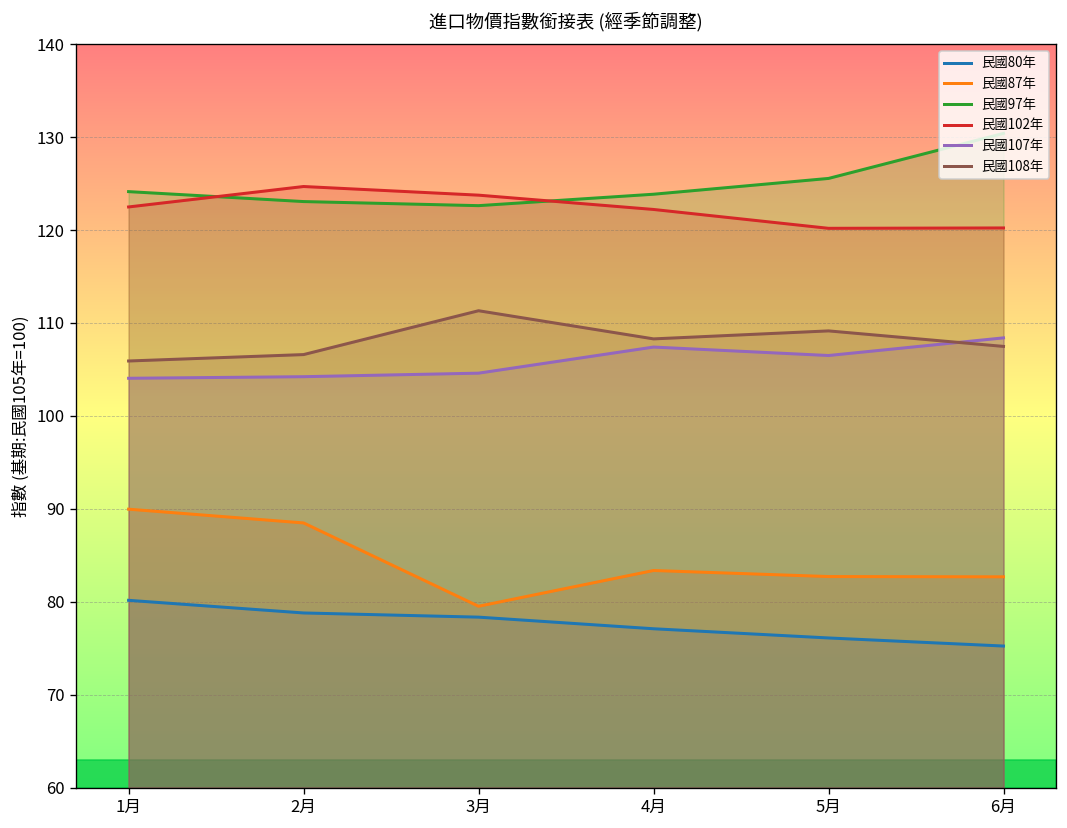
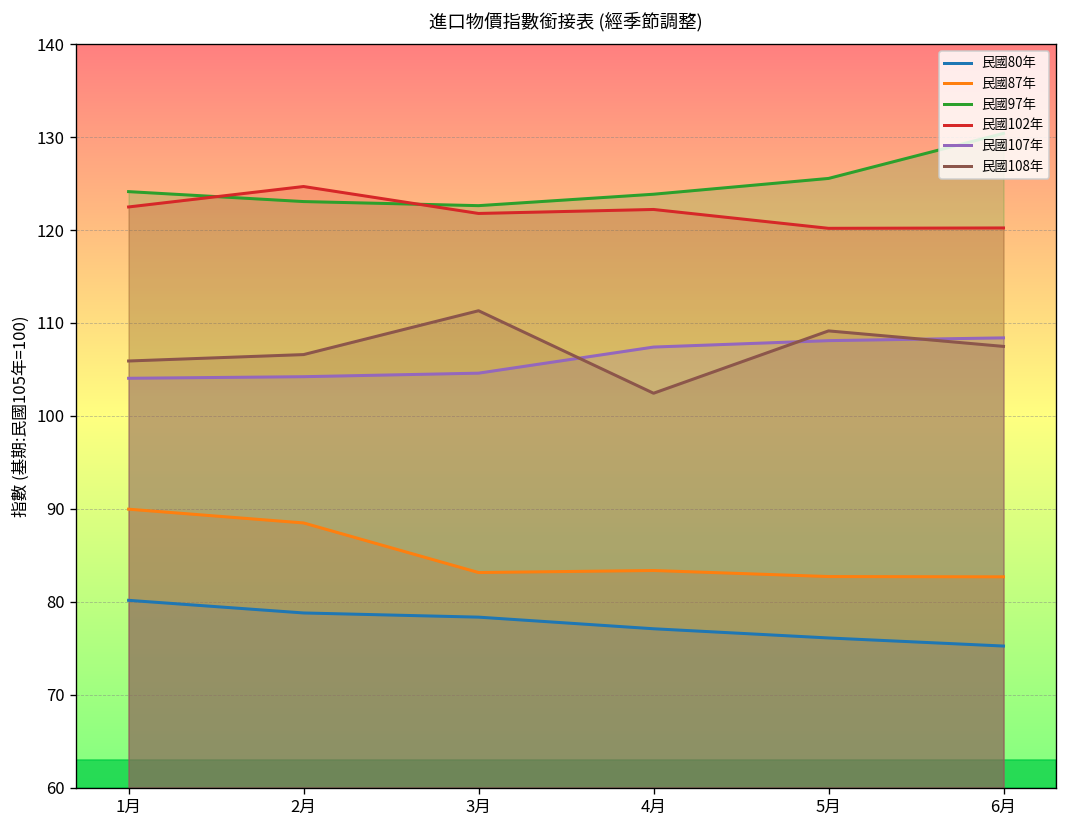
  {
    "民國80年": {
      "1月": 80,
      "2月": 79,
      "3月": 78,
      "4月": 77,
      "5月": 76,
      "6月": 75
    },
    "民國87年": {
      "1月": 90,
      "2月": 88,
-     "3月": 80,
+     "3月": 83,
      "4月": 83,
      "5月": 83,
      "6月": 83
    },
    "民國97年": {
      "1月": 124,
      "2月": 123,
      "3月": 123,
      "4月": 124,
      "5月": 126
    },
    "民國102年": {
      "1月": 122,
      "2月": 125,
-     "3月": 124,
+     "3月": 122,
      "4月": 122,
      "5月": 120,
      "6月": 120
    },
    "民國107年": {
      "1月": 104,
      "2月": 104,
      "3月": 105,
      "4月": 107,
-     "5月": 107,
+     "5月": 108,
      "6月": 108
    },
    "民國108年": {
      "1月": 106,
      "2月": 107,
      "3月": 111,
-     "4月": 108,
+     "4月": 102,
      "5月": 109,
      "6月": 107
    }
  }
